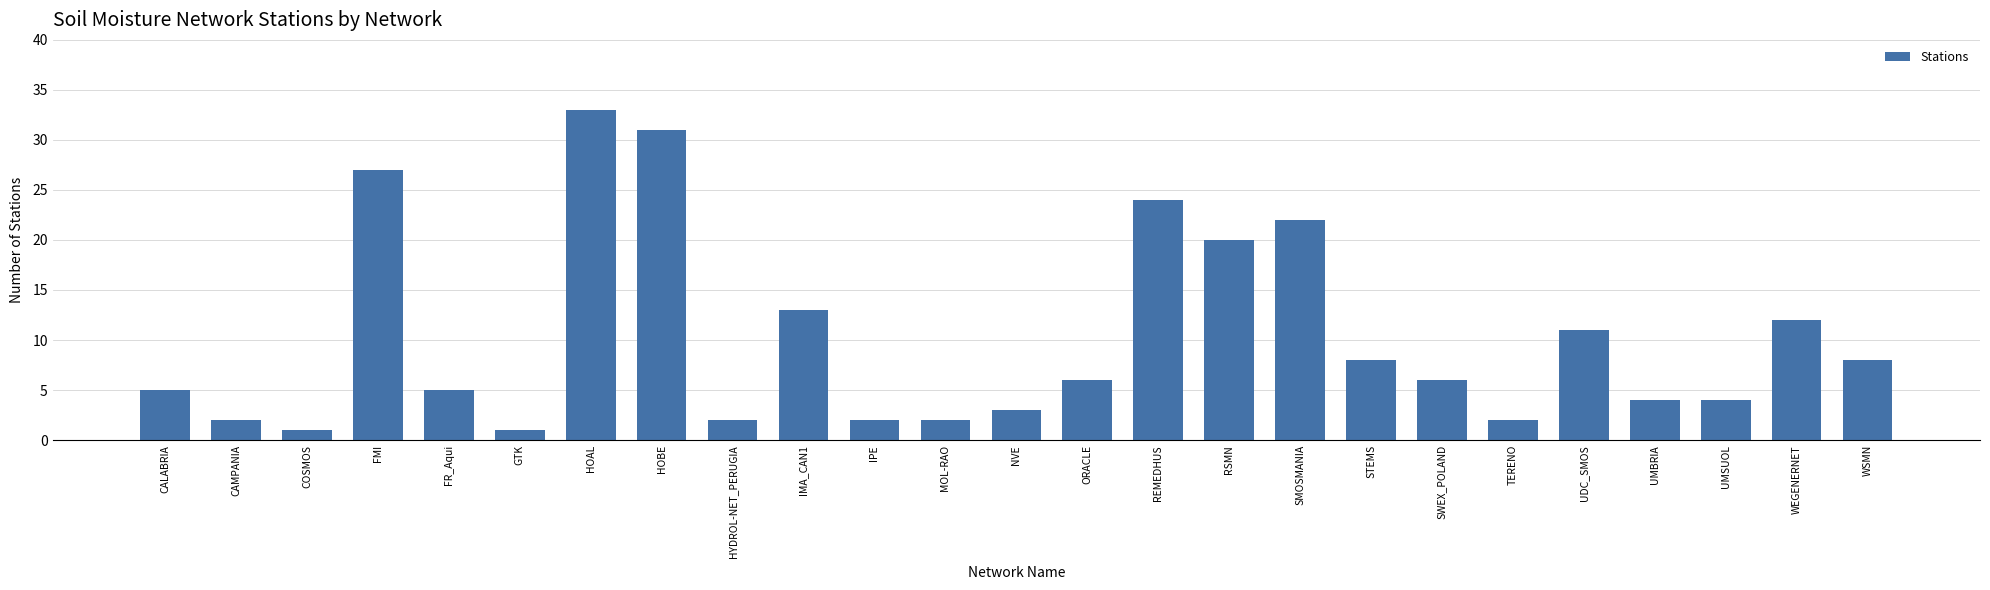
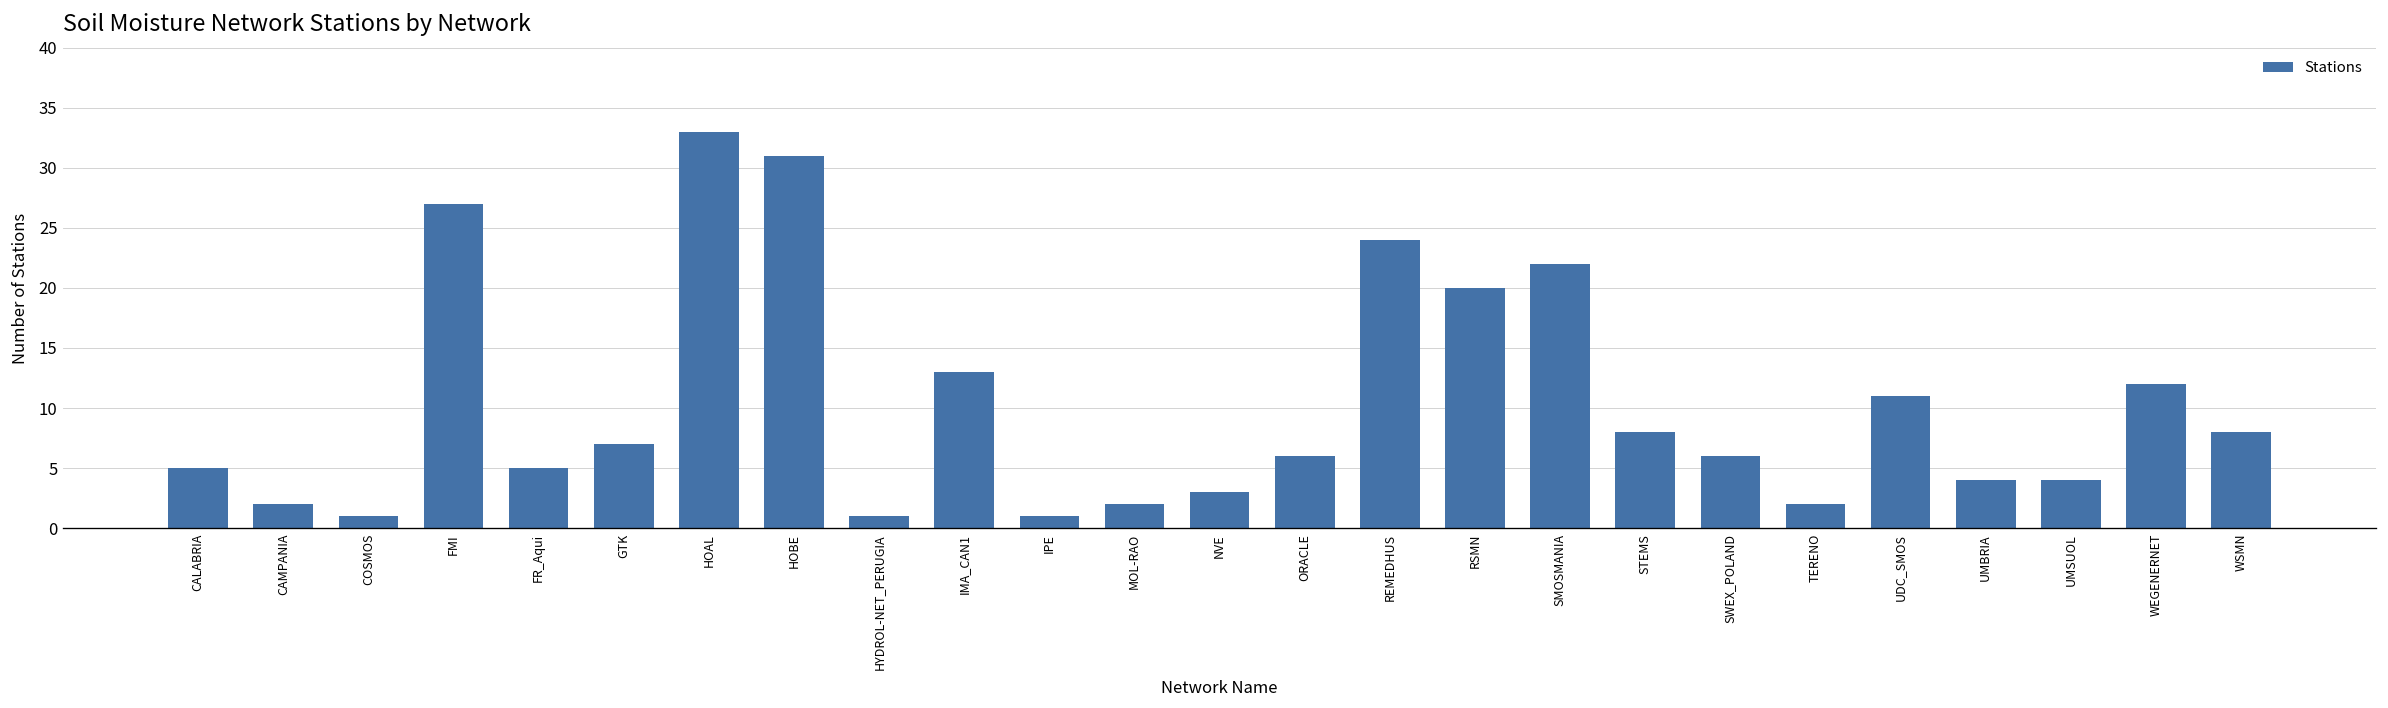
  {
    "CALABRIA": 5,
    "CAMPANIA": 2,
    "COSMOS": 1,
    "FMI": 27,
    "FR_Aqui": 5,
-   "GTK": 1,
+   "GTK": 7,
    "HOAL": 33,
    "HOBE": 31,
-   "HYDROL-NET_PERUGIA": 2,
+   "HYDROL-NET_PERUGIA": 1,
    "IMA_CAN1": 13,
-   "IPE": 2,
+   "IPE": 1,
    "MOL-RAO": 2,
    "NVE": 3,
    "ORACLE": 6,
    "REMEDHUS": 24,
    "RSMN": 20,
    "SMOSMANIA": 22,
    "STEMS": 8,
    "SWEX_POLAND": 6,
    "TERENO": 2,
    "UDC_SMOS": 11,
    "UMBRIA": 4,
    "UMSUOL": 4,
    "WEGENERNET": 12,
    "WSMN": 8
  }
